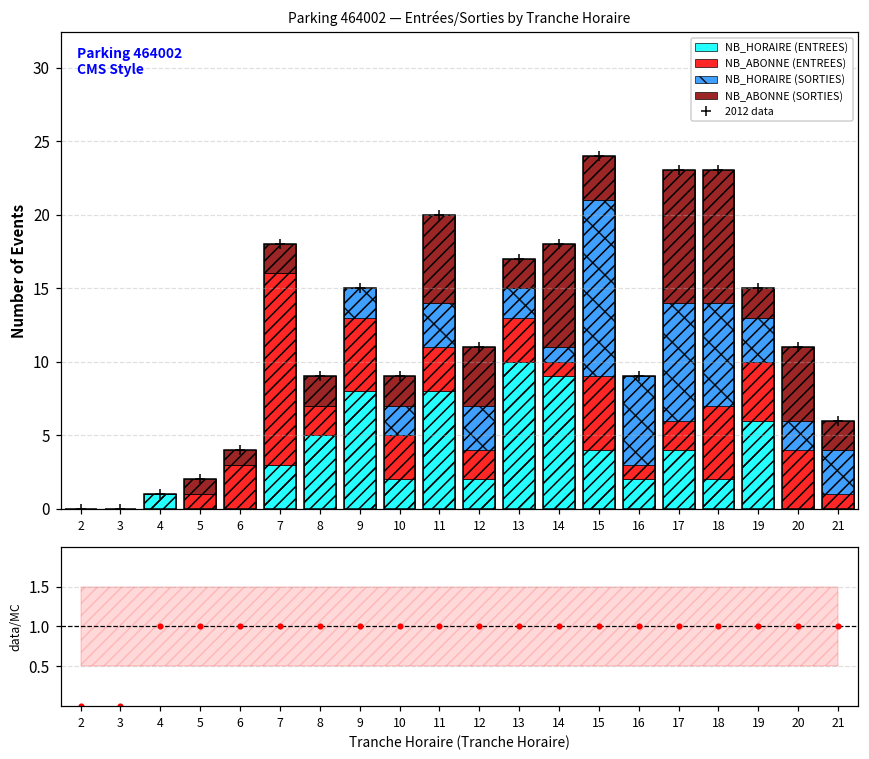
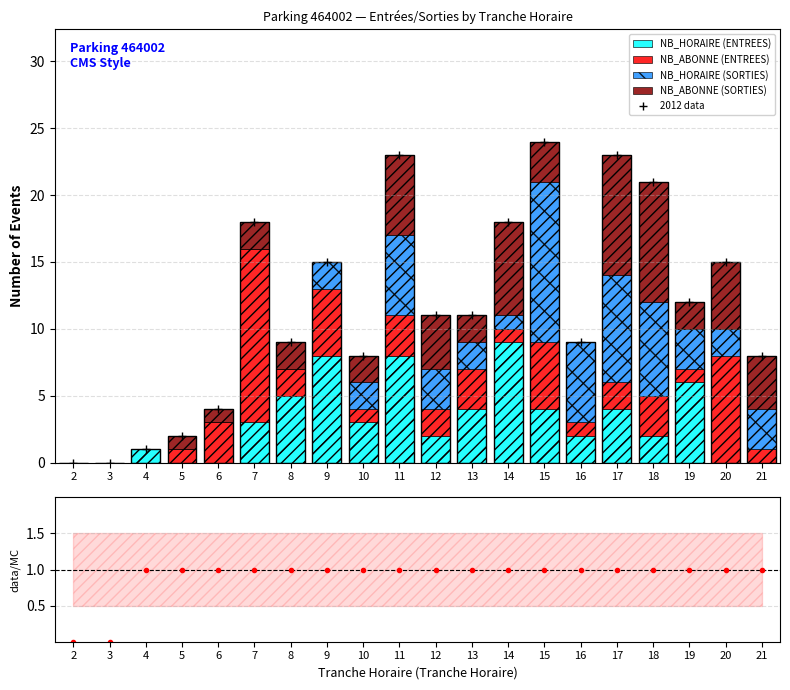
  {
    "Parking 464002 — Entrées/Sorties by Tranche Horaire": {
      "NB_HORAIRE (ENTREES)": {
        "2": 0,
        "3": 0,
        "4": 1,
        "5": 0,
        "6": 0,
        "7": 3,
        "8": 5,
        "9": 8,
-       "10": 2,
+       "10": 3,
        "11": 8,
        "12": 2,
-       "13": 10,
+       "13": 4,
        "14": 9,
        "15": 4,
        "16": 2,
        "17": 4,
        "18": 2,
        "19": 6,
        "20": 0,
        "21": 0
      },
      "NB_ABONNE (ENTREES)": {
        "2": 0,
        "3": 0,
        "4": 0,
        "5": 1,
        "6": 3,
        "7": 13,
        "8": 2,
        "9": 5,
-       "10": 3,
+       "10": 1,
        "11": 3,
        "12": 2,
        "13": 3,
        "14": 1,
        "15": 5,
        "16": 1,
        "17": 2,
-       "18": 5,
-       "19": 4,
-       "20": 4,
+       "18": 3,
+       "19": 1,
+       "20": 8,
        "21": 1
      },
      "NB_HORAIRE (SORTIES)": {
        "2": 0,
        "3": 0,
        "4": 0,
        "5": 0,
        "6": 0,
        "7": 0,
        "8": 0,
        "9": 2,
        "10": 2,
-       "11": 3,
+       "11": 6,
        "12": 3,
        "13": 2,
        "14": 1,
        "15": 12,
        "16": 6,
        "17": 8,
        "18": 7,
        "19": 3,
        "20": 2,
        "21": 3
      },
      "NB_ABONNE (SORTIES)": {
        "2": 0,
        "3": 0,
        "4": 0,
        "5": 1,
        "6": 1,
        "7": 2,
        "8": 2,
        "9": 0,
        "10": 2,
        "11": 6,
        "12": 4,
        "13": 2,
        "14": 7,
        "15": 3,
        "16": 0,
        "17": 9,
        "18": 9,
        "19": 2,
        "20": 5,
-       "21": 2
+       "21": 4
      }
    }
  }
